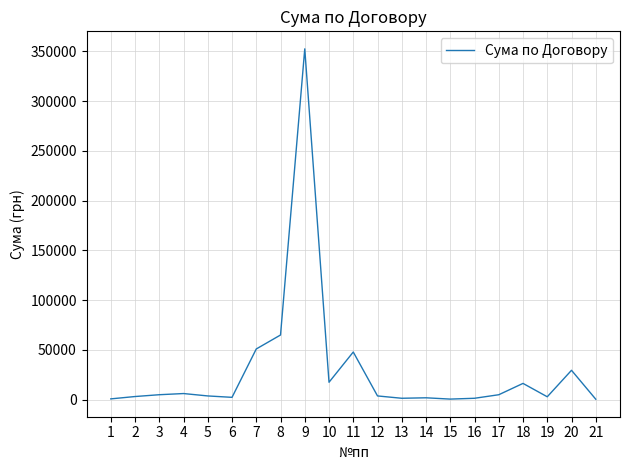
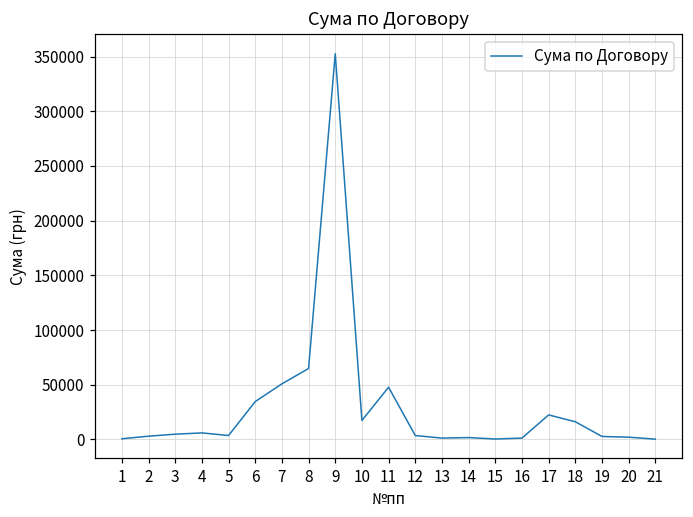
  {
    "1": 0,
    "2": 0,
    "3": 0,
    "4": 10000,
    "5": 0,
-   "6": 0,
+   "6": 30000,
    "7": 50000,
    "8": 60000,
    "9": 350000,
    "10": 20000,
    "11": 50000,
    "12": 0,
    "13": 0,
    "14": 0,
    "15": 0,
    "16": 0,
-   "17": 0,
+   "17": 20000,
    "18": 20000,
    "19": 0,
-   "20": 30000,
+   "20": 0,
    "21": 0
  }
